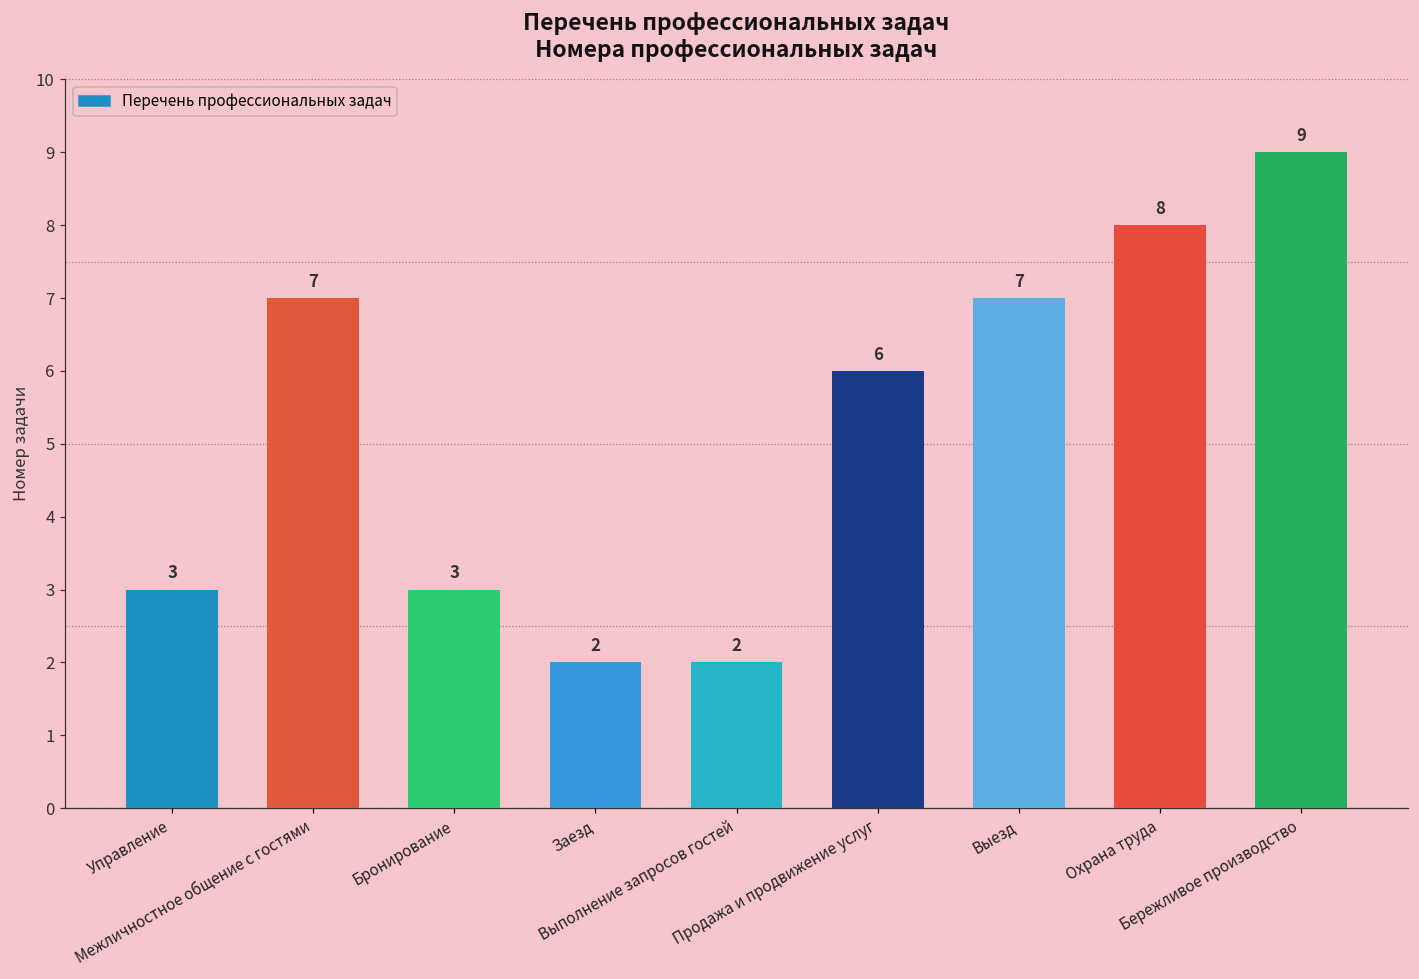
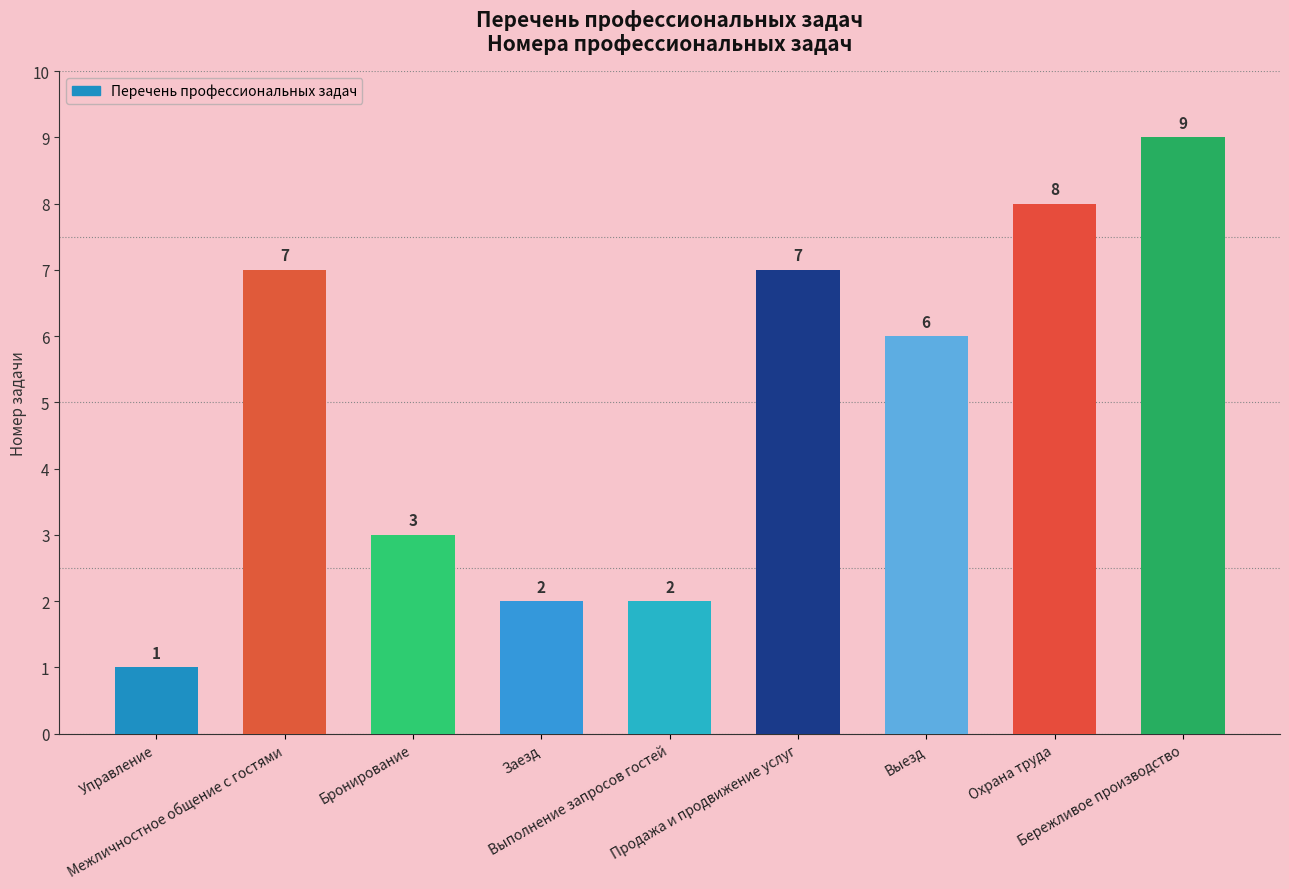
  {
-   "Управление": 3,
+   "Управление": 1,
    "Межличностное общение с гостями": 7,
    "Бронирование": 3,
    "Заезд": 2,
    "Выполнение запросов гостей": 2,
-   "Продажа и продвижение услуг": 6,
-   "Выезд": 7,
+   "Продажа и продвижение услуг": 7,
+   "Выезд": 6,
    "Охрана труда": 8,
    "Бережливое производство": 9
  }
